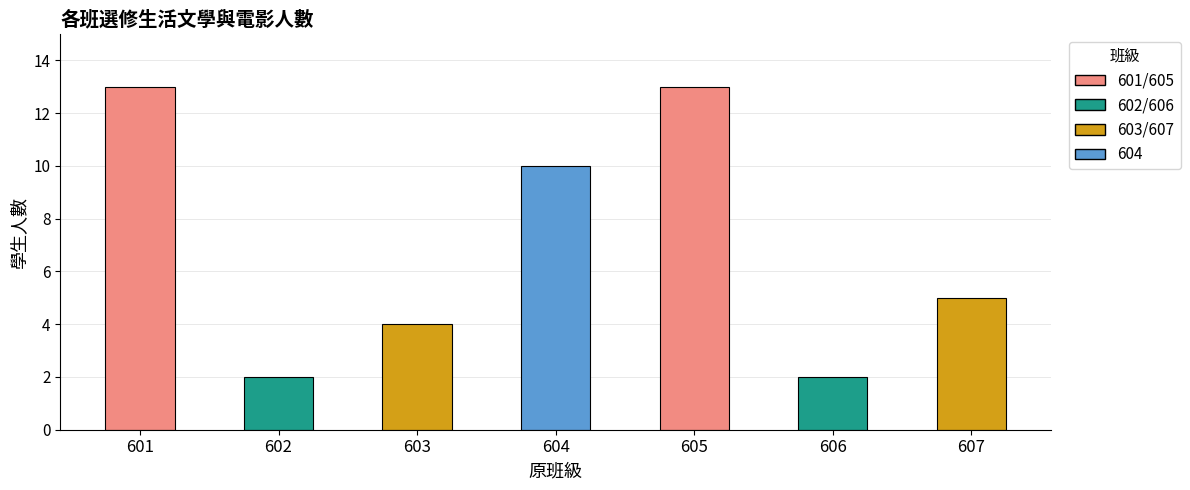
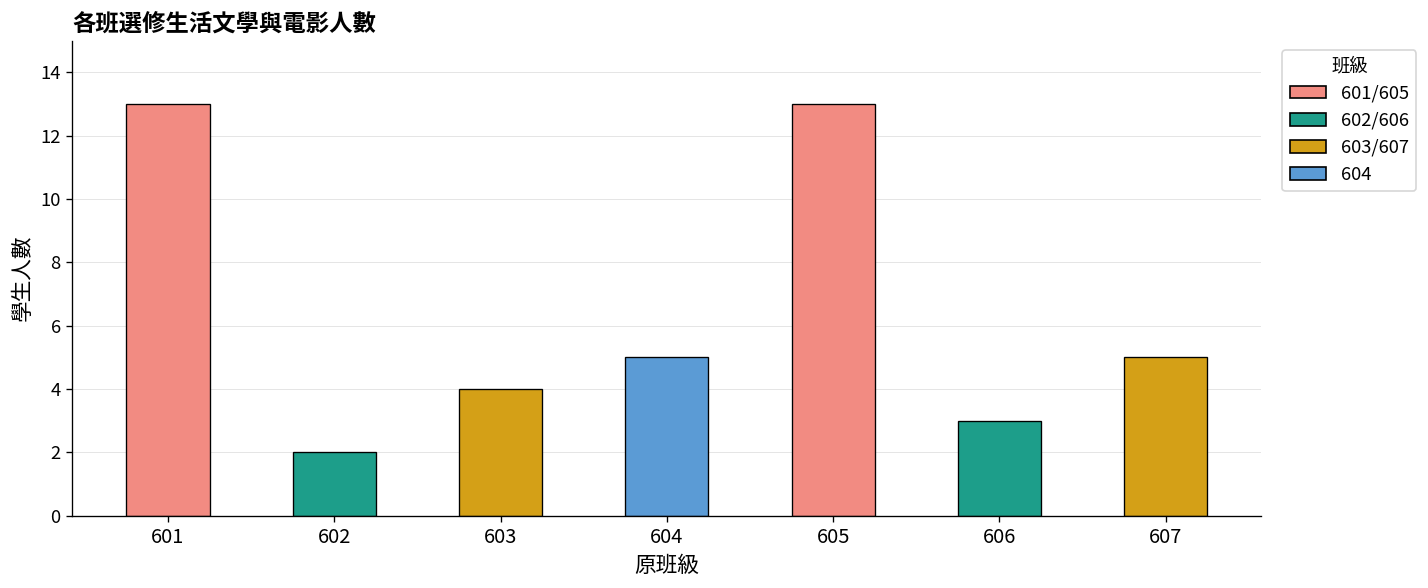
  {
    "601": 13,
    "602": 2,
    "603": 4,
-   "604": 10,
+   "604": 5,
    "605": 13,
-   "606": 2,
+   "606": 3,
    "607": 5
  }
